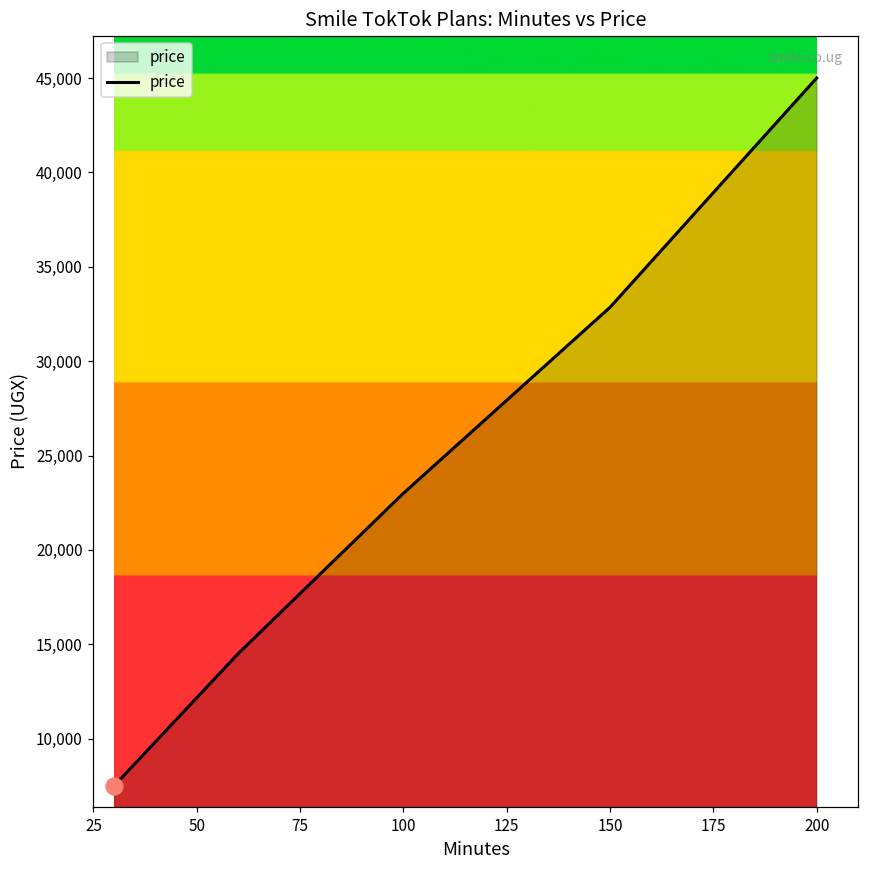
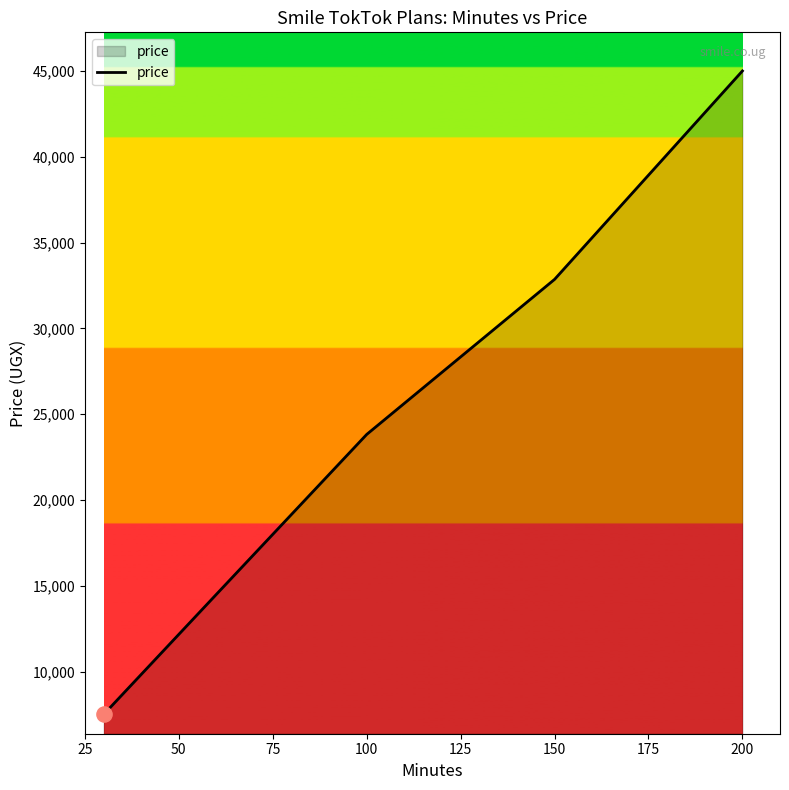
  {
    "price": {
-     "100": "23,000",
+     "100": "23,800",
      "150": "32,900",
      "200": "45,000"
    }
  }
